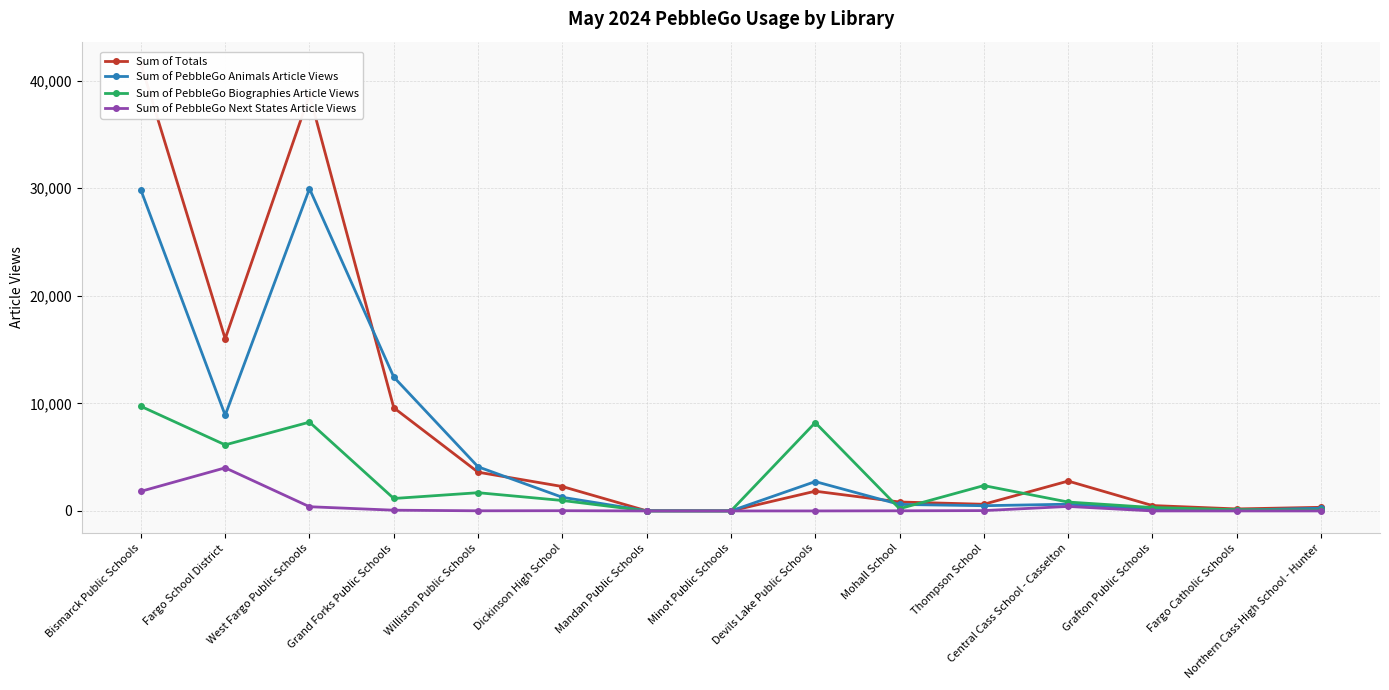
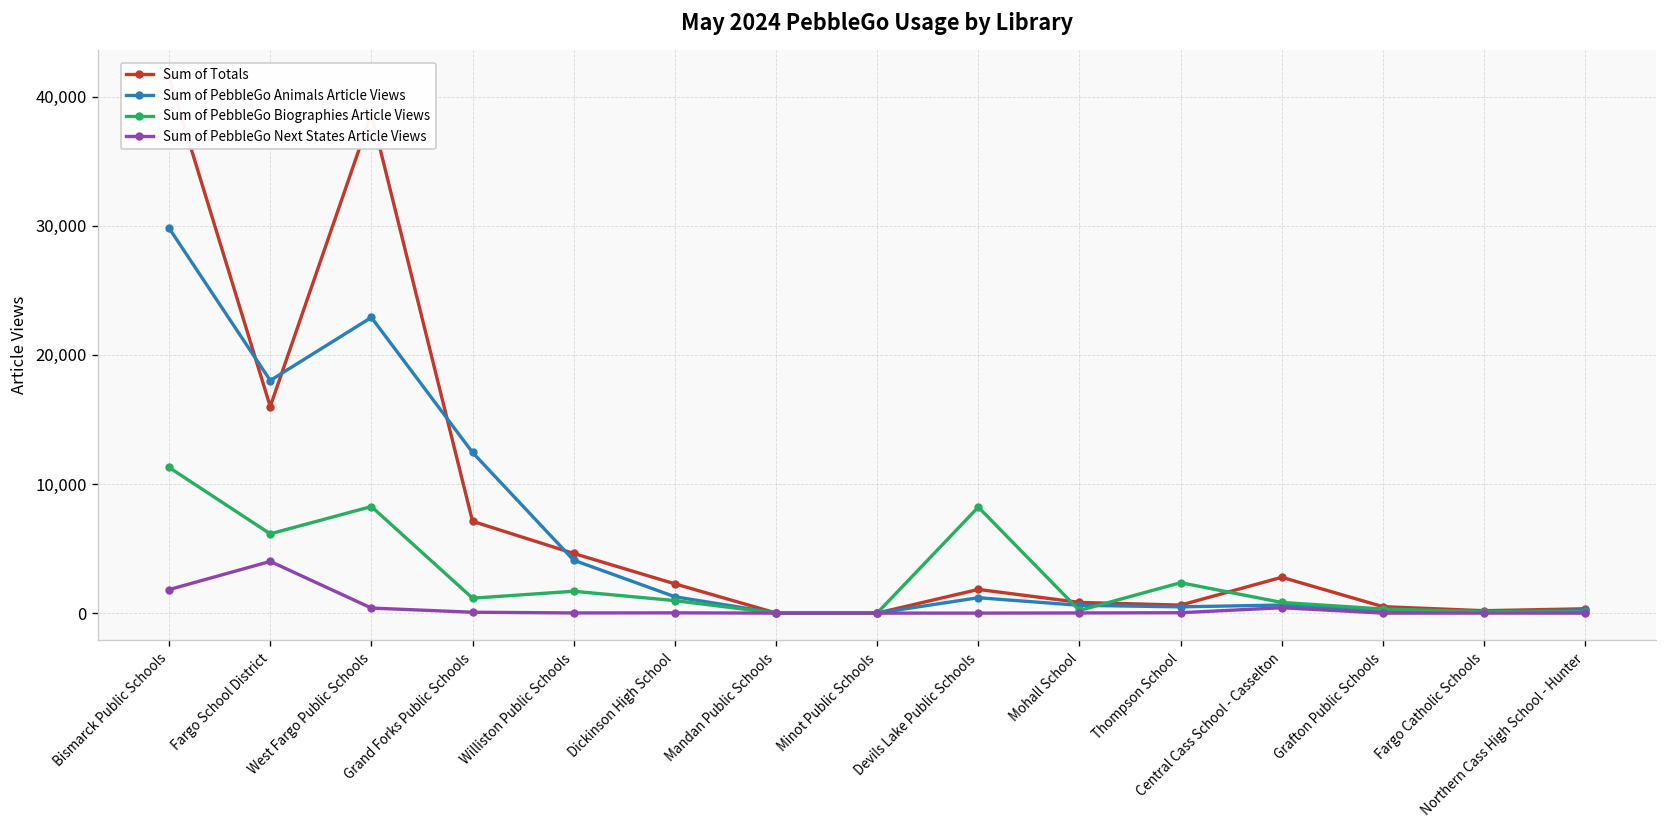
  {
    "Sum of Totals": {
      "Fargo School District": "16,000",
-     "Grand Forks Public Schools": "9,600",
-     "Williston Public Schools": "3,600",
+     "Grand Forks Public Schools": "7,100",
+     "Williston Public Schools": "4,600",
      "Dickinson High School": "2,300",
      "Devils Lake Public Schools": "1,800",
      "Central Cass School - Casselton": "2,800"
    },
    "Sum of PebbleGo Animals Article Views": {
      "Bismarck Public Schools": "29,800",
-     "Fargo School District": "8,900",
-     "West Fargo Public Schools": "29,900",
+     "Fargo School District": "18,000",
+     "West Fargo Public Schools": "22,900",
      "Grand Forks Public Schools": "12,400",
      "Williston Public Schools": "4,100",
      "Dickinson High School": "1,300",
-     "Devils Lake Public Schools": "2,700"
+     "Devils Lake Public Schools": "1,200"
    },
    "Sum of PebbleGo Biographies Article Views": {
-     "Bismarck Public Schools": "9,700",
+     "Bismarck Public Schools": "11,300",
      "Fargo School District": "6,100",
      "West Fargo Public Schools": "8,300",
      "Grand Forks Public Schools": "1,200",
      "Williston Public Schools": "1,700",
      "Dickinson High School": "1,000",
      "Devils Lake Public Schools": "8,200",
      "Thompson School": "2,400"
    },
    "Sum of PebbleGo Next States Article Views": {
      "Bismarck Public Schools": "1,800",
      "Fargo School District": "4,000",
      "West Fargo Public Schools": "400",
      "Grand Forks Public Schools": "100",
      "Williston Public Schools": "0",
      "Dickinson High School": "0",
      "Devils Lake Public Schools": "0",
      "Thompson School": "0"
    }
  }
